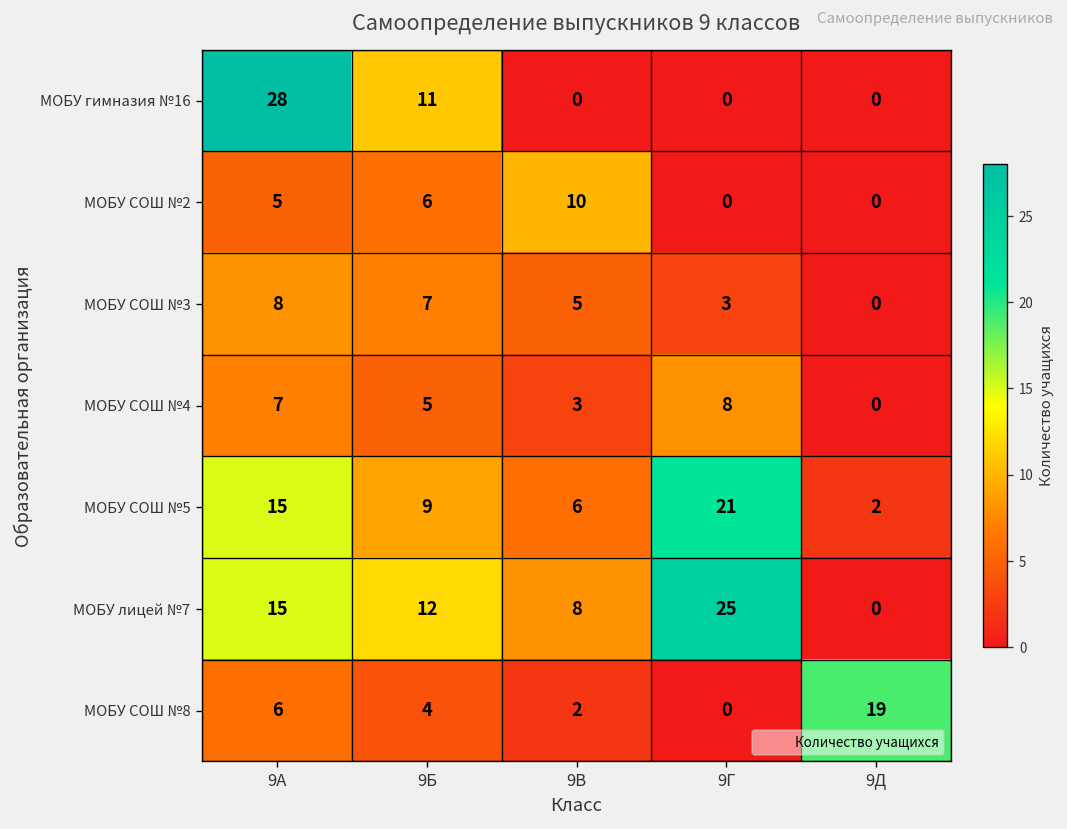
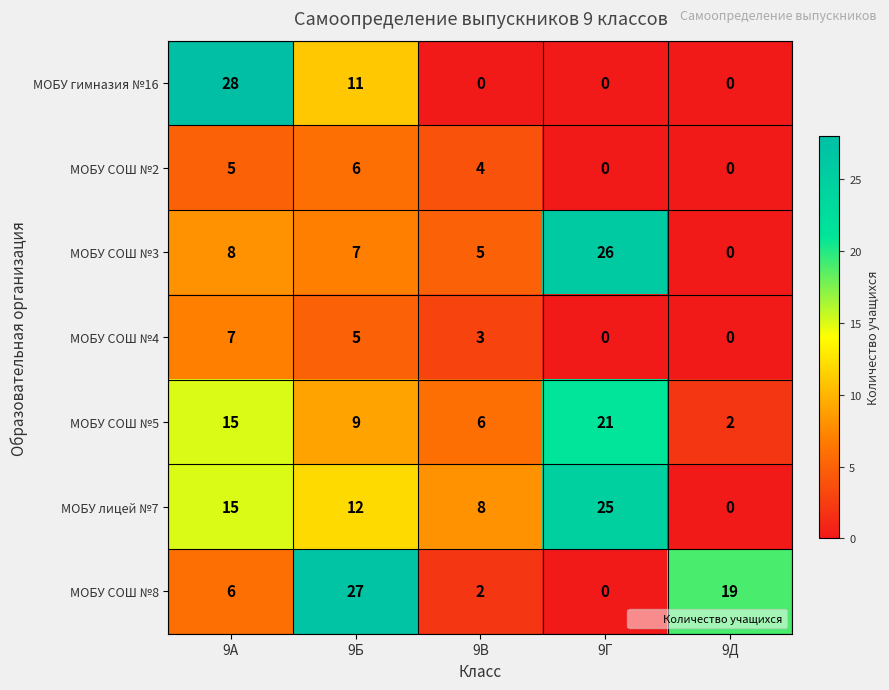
  {
    "МОБУ гимназия №16": {
      "9А": 28,
      "9Б": 11,
      "9В": 0,
      "9Г": 0,
      "9Д": 0
    },
    "МОБУ СОШ №2": {
      "9А": 5,
      "9Б": 6,
-     "9В": 10,
+     "9В": 4,
      "9Г": 0,
      "9Д": 0
    },
    "МОБУ СОШ №3": {
      "9А": 8,
      "9Б": 7,
      "9В": 5,
-     "9Г": 3,
+     "9Г": 26,
      "9Д": 0
    },
    "МОБУ СОШ №4": {
      "9А": 7,
      "9Б": 5,
      "9В": 3,
-     "9Г": 8,
+     "9Г": 0,
      "9Д": 0
    },
    "МОБУ СОШ №5": {
      "9А": 15,
      "9Б": 9,
      "9В": 6,
      "9Г": 21,
      "9Д": 2
    },
    "МОБУ лицей №7": {
      "9А": 15,
      "9Б": 12,
      "9В": 8,
      "9Г": 25,
      "9Д": 0
    },
    "МОБУ СОШ №8": {
      "9А": 6,
-     "9Б": 4,
+     "9Б": 27,
      "9В": 2,
      "9Г": 0,
      "9Д": 19
    }
  }
